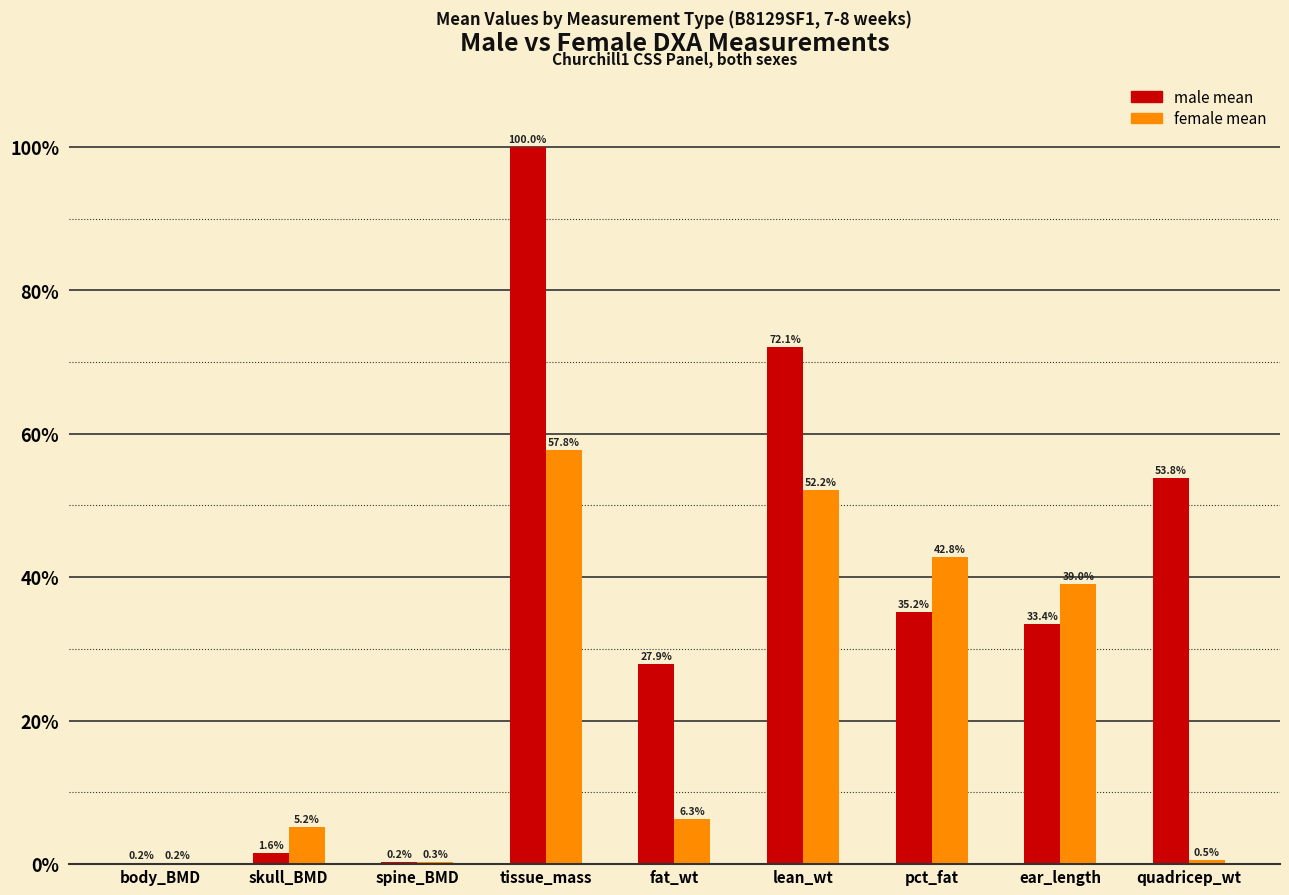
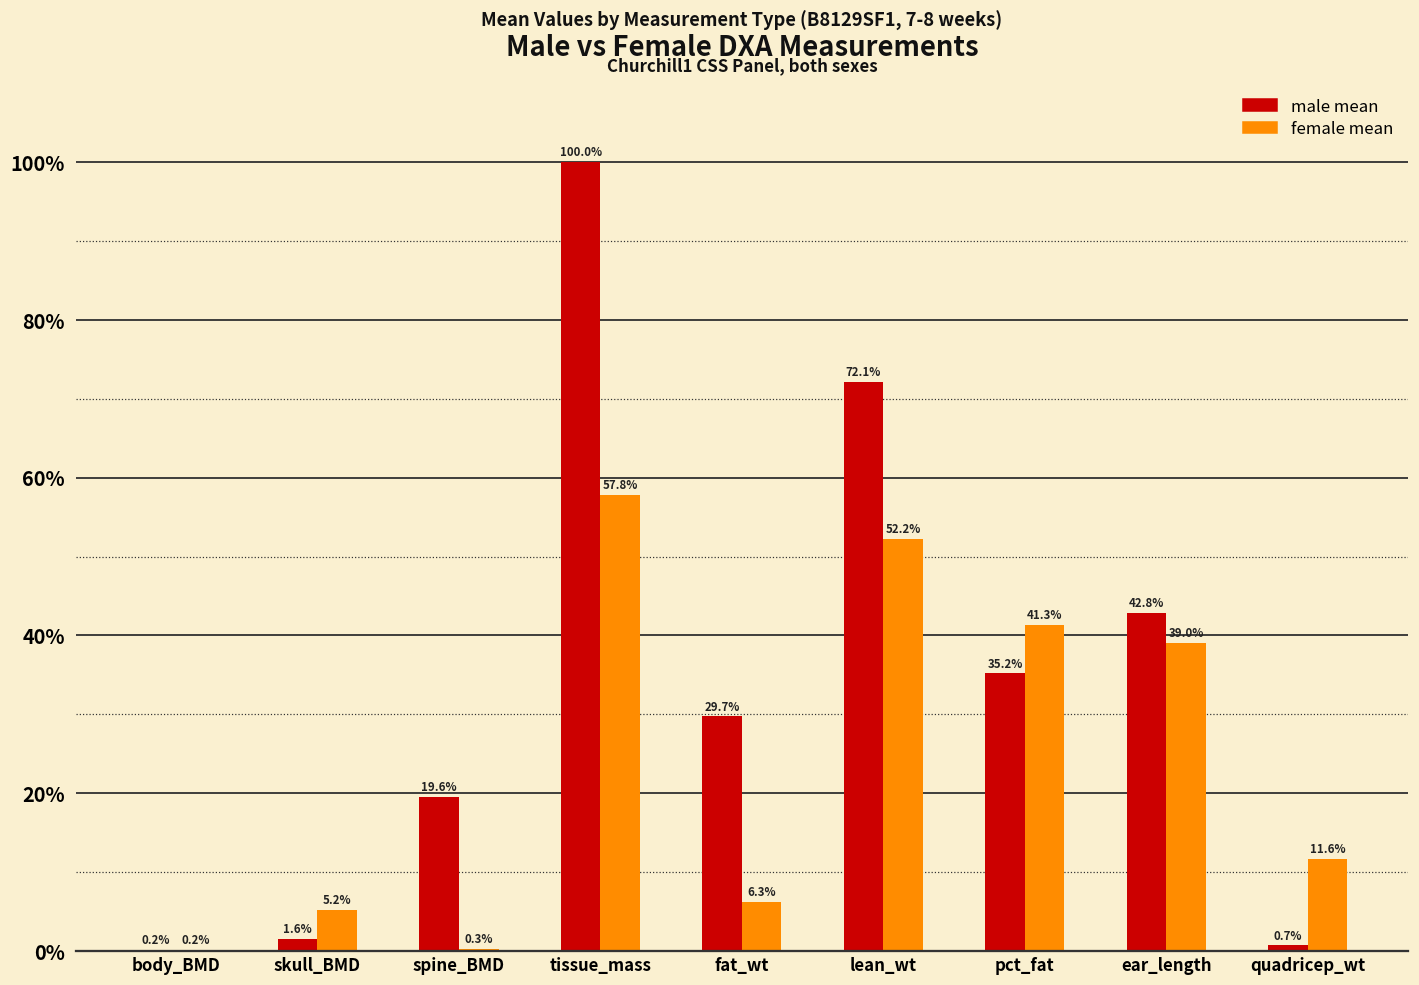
  {
    "male mean": {
      "body_BMD": "0.2%",
      "skull_BMD": "1.6%",
-     "spine_BMD": "0.2%",
+     "spine_BMD": "19.6%",
      "tissue_mass": "100.0%",
-     "fat_wt": "27.9%",
+     "fat_wt": "29.7%",
      "lean_wt": "72.1%",
      "pct_fat": "35.2%",
-     "ear_length": "33.4%",
-     "quadricep_wt": "53.8%"
+     "ear_length": "42.8%",
+     "quadricep_wt": "0.7%"
    },
    "female mean": {
      "body_BMD": "0.2%",
      "skull_BMD": "5.2%",
      "spine_BMD": "0.3%",
      "tissue_mass": "57.8%",
      "fat_wt": "6.3%",
      "lean_wt": "52.2%",
-     "pct_fat": "42.8%",
+     "pct_fat": "41.3%",
      "ear_length": "39.0%",
-     "quadricep_wt": "0.5%"
+     "quadricep_wt": "11.6%"
    }
  }
